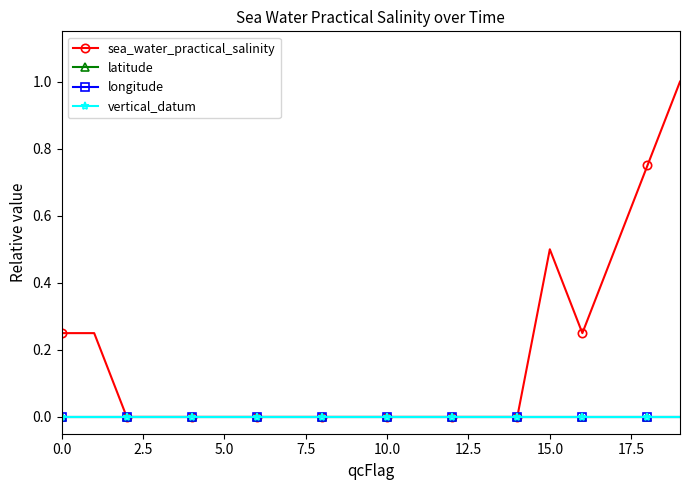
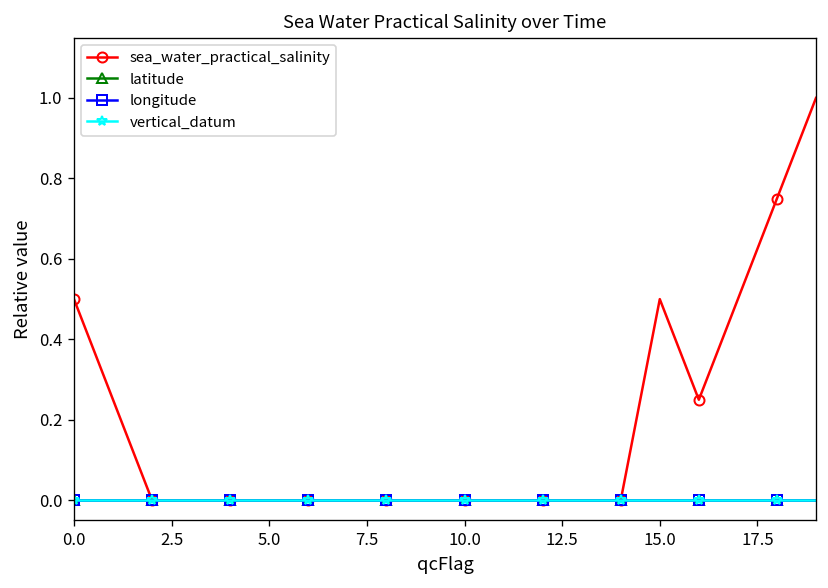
  {
    "sea_water_practical_salinity": {
-     "0.0": 0.25,
+     "0.0": 0.50,
      "15.0": 0.50
    },
    "vertical_datum": {
      "0.0": 0.00,
      "15.0": 0.00
    }
  }
